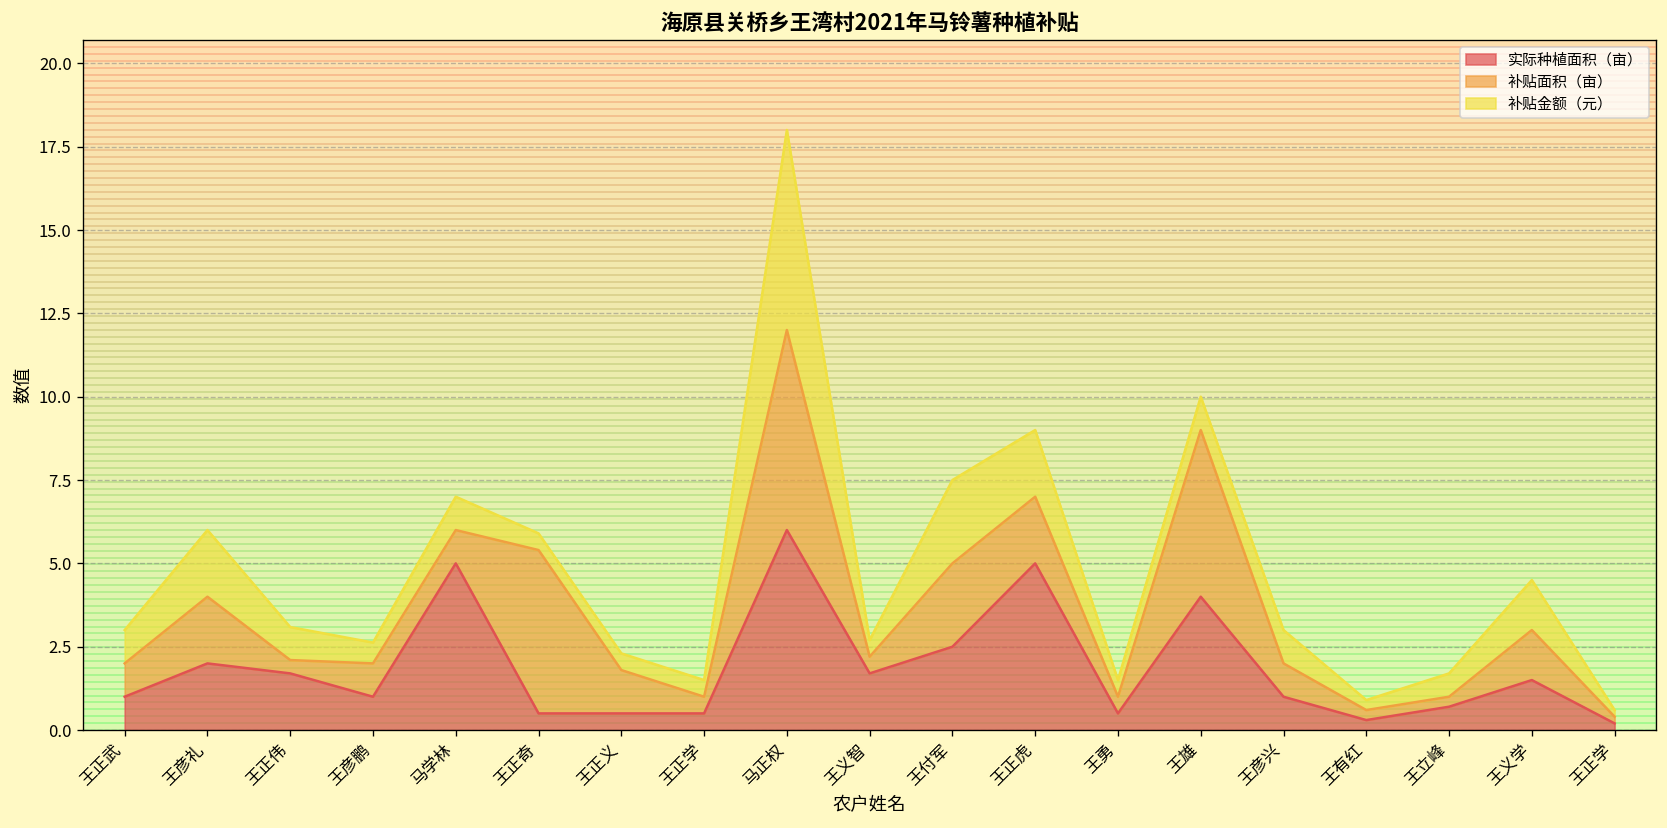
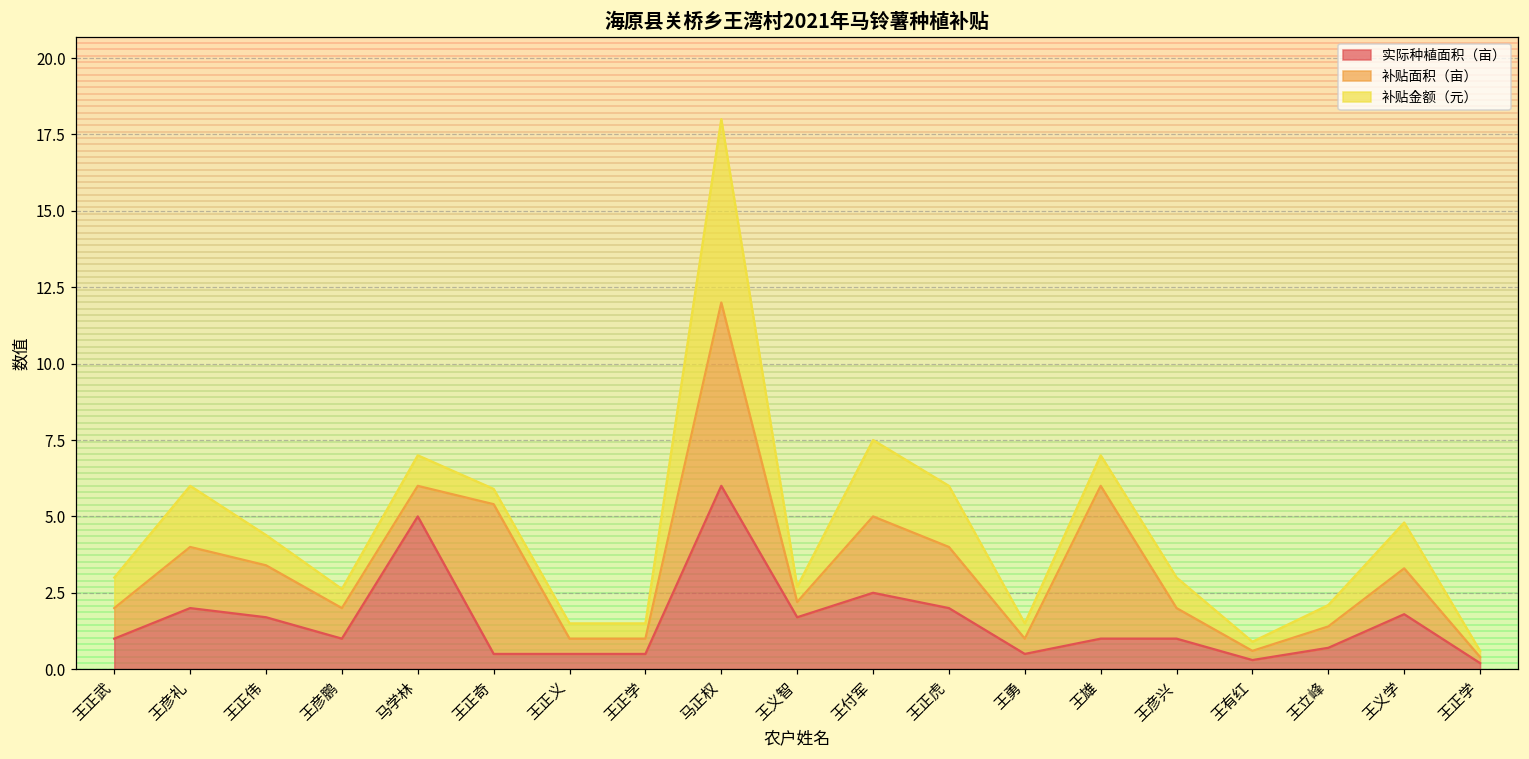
  {
    "实际种植面积（亩）": {
      "王正武": 1.0,
      "王彦礼": 2.0,
      "王正伟": 1.7,
      "王彦鹏": 1.0,
      "马学林": 5.0,
      "王正奇": 0.5,
      "王正义": 0.5,
      "马正权": 6.0,
      "王义智": 1.7,
      "王付军": 2.5,
-     "王正虎": 5,
+     "王正虎": 2,
      "王勇": 0.5,
-     "王雄": 4,
+     "王雄": 1,
      "王彦兴": 1.0,
      "王有红": 0.3,
      "王立峰": 0.7,
-     "王义学": 1.5
+     "王义学": 1.8
    },
    "补贴面积（亩）": {
      "王正武": 1.0,
      "王彦礼": 2.0,
-     "王正伟": 0.4,
+     "王正伟": 1.7,
      "王彦鹏": 1.0,
      "马学林": 1.0,
      "王正奇": 4.9,
-     "王正义": 1.3,
+     "王正义": 0.5,
      "马正权": 6.0,
      "王义智": 0.5,
      "王付军": 2.5,
      "王正虎": 2.0,
      "王勇": 0.5,
      "王雄": 5.0,
      "王彦兴": 1.0,
      "王有红": 0.3,
-     "王立峰": 0.3,
+     "王立峰": 0.7,
      "王义学": 1.5
    },
    "补贴金额（元）": {
      "王正武": 1.0,
      "王彦礼": 2.0,
      "王正伟": 1.0,
      "王彦鹏": 0.6,
      "马学林": 1.0,
      "王正奇": 0.5,
      "王正义": 0.5,
      "马正权": 6.0,
      "王义智": 0.5,
      "王付军": 2.5,
      "王正虎": 2.0,
      "王勇": 0.5,
      "王雄": 1.0,
      "王彦兴": 1.0,
      "王有红": 0.3,
      "王立峰": 0.7,
      "王义学": 1.5
    }
  }
